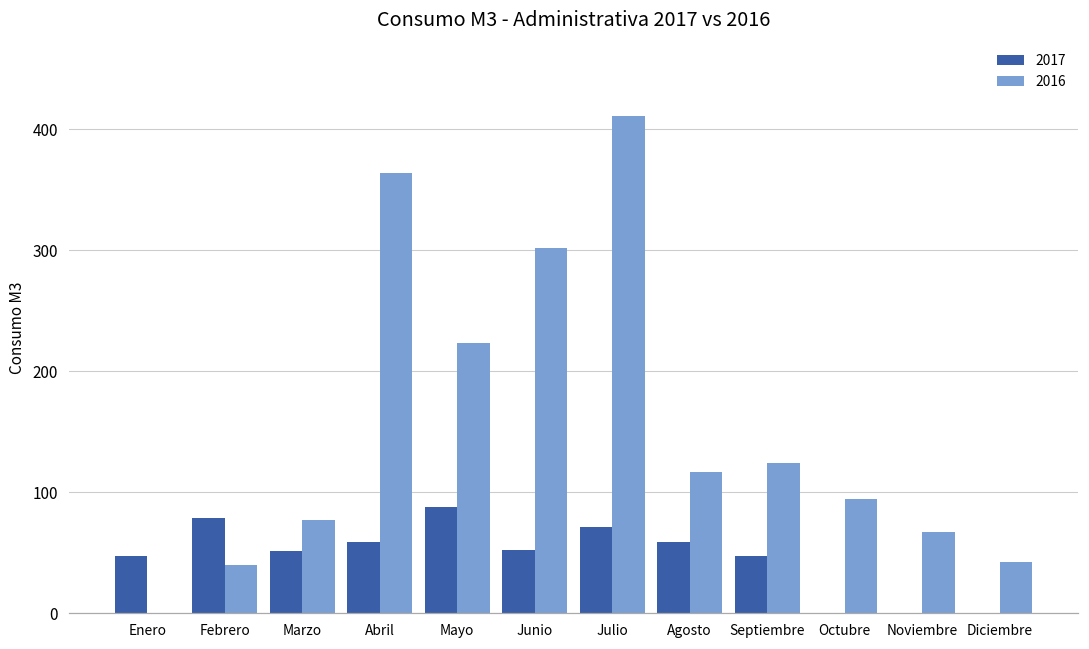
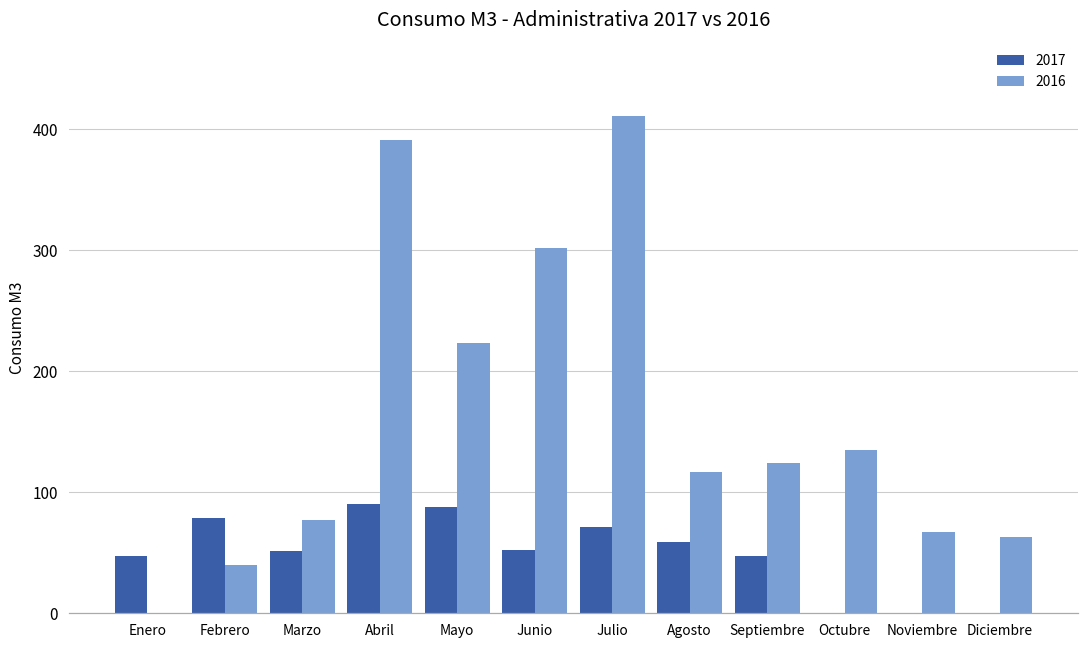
  {
    "2017": {
      "Enero": 47,
      "Febrero": 79,
      "Marzo": 51,
-     "Abril": 59,
+     "Abril": 90,
      "Mayo": 88,
      "Junio": 52,
      "Julio": 71,
      "Agosto": 59,
      "Septiembre": 47,
      "Octubre": 0,
      "Noviembre": 0,
      "Diciembre": 0
    },
    "2016": {
      "Enero": 0,
      "Febrero": 40,
      "Marzo": 77,
-     "Abril": 364,
+     "Abril": 391,
      "Mayo": 223,
      "Junio": 302,
      "Julio": 411,
      "Agosto": 117,
      "Septiembre": 124,
-     "Octubre": 94,
+     "Octubre": 135,
      "Noviembre": 67,
-     "Diciembre": 42
+     "Diciembre": 63
    }
  }
